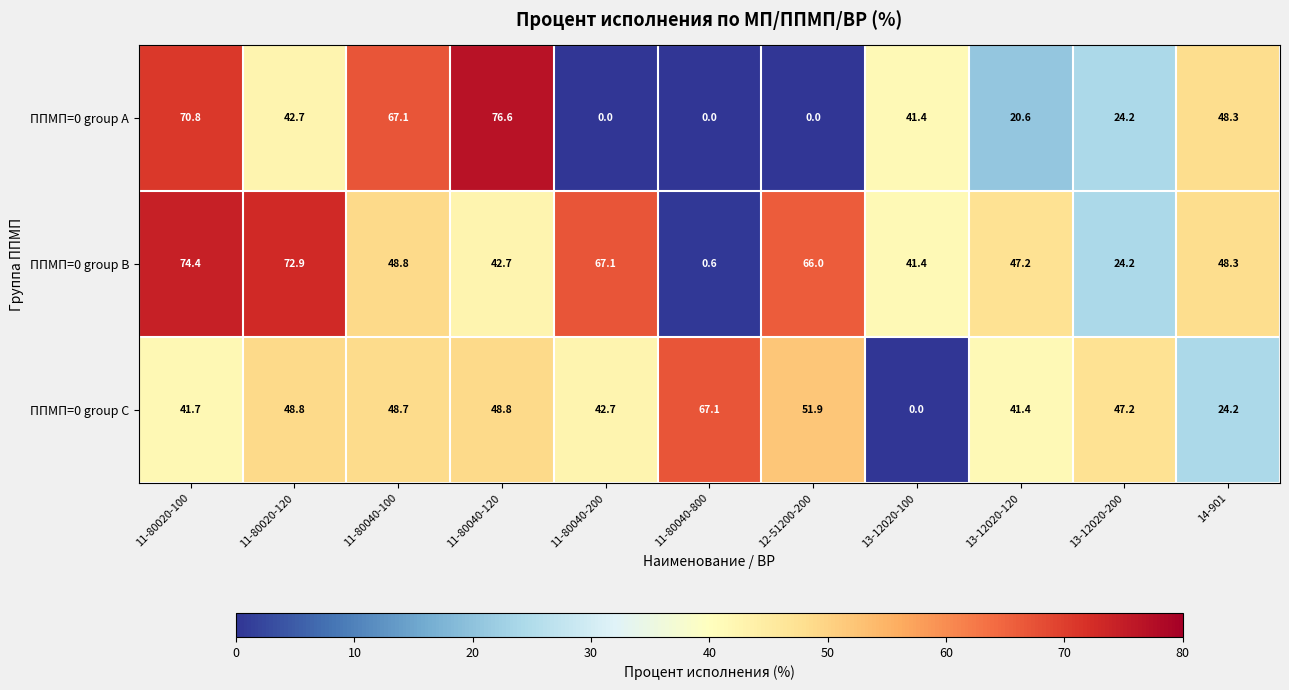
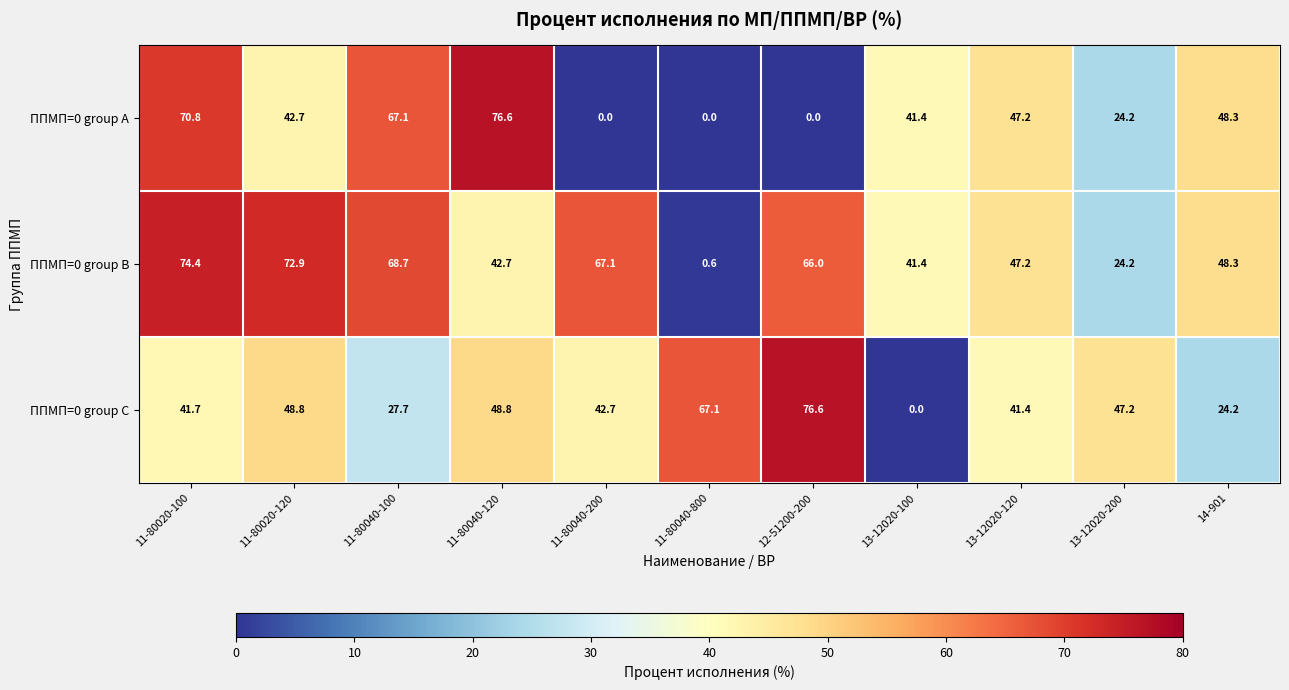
  {
    "ППМП=0 group A": {
      "11-80020-100": 70.8,
      "11-80020-120": 42.7,
      "11-80040-100": 67.1,
      "11-80040-120": 76.6,
      "11-80040-200": 0.0,
      "11-80040-800": 0.0,
      "12-51200-200": 0.0,
      "13-12020-100": 41.4,
-     "13-12020-120": 20.6,
+     "13-12020-120": 47.2,
      "13-12020-200": 24.2,
      "14-901": 48.3
    },
    "ППМП=0 group B": {
      "11-80020-100": 74.4,
      "11-80020-120": 72.9,
-     "11-80040-100": 48.8,
+     "11-80040-100": 68.7,
      "11-80040-120": 42.7,
      "11-80040-200": 67.1,
      "11-80040-800": 0.6,
      "12-51200-200": 66.0,
      "13-12020-100": 41.4,
      "13-12020-120": 47.2,
      "13-12020-200": 24.2,
      "14-901": 48.3
    },
    "ППМП=0 group C": {
      "11-80020-100": 41.7,
      "11-80020-120": 48.8,
-     "11-80040-100": 48.7,
+     "11-80040-100": 27.7,
      "11-80040-120": 48.8,
      "11-80040-200": 42.7,
      "11-80040-800": 67.1,
-     "12-51200-200": 51.9,
+     "12-51200-200": 76.6,
      "13-12020-100": 0.0,
      "13-12020-120": 41.4,
      "13-12020-200": 47.2,
      "14-901": 24.2
    }
  }
